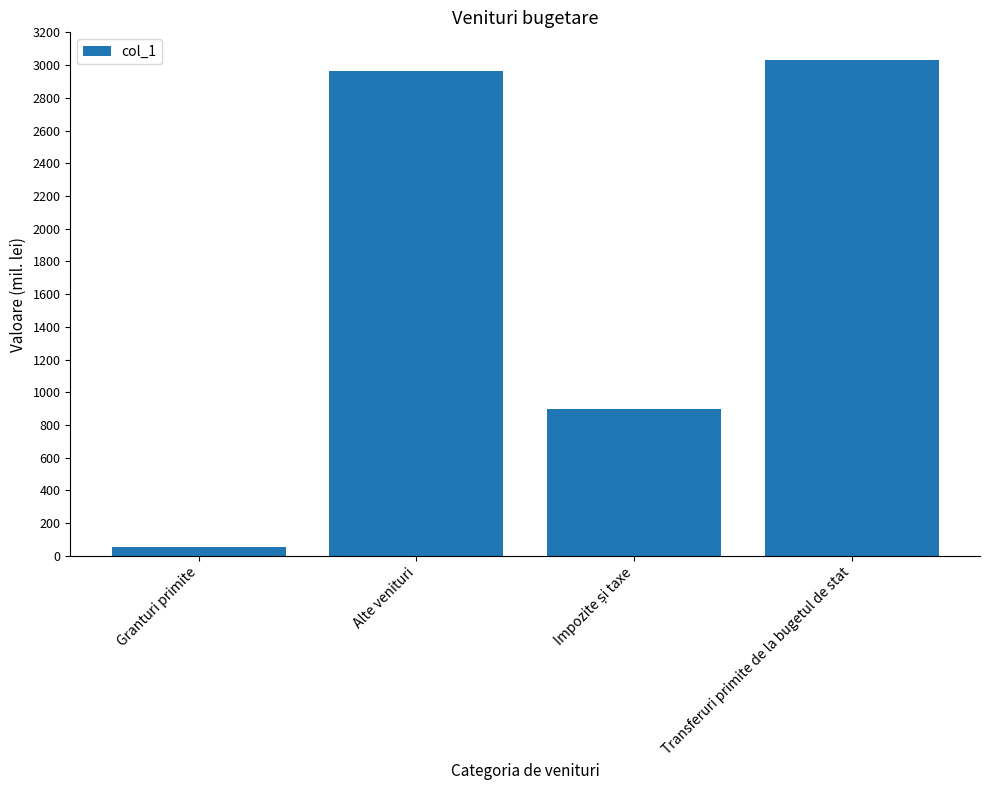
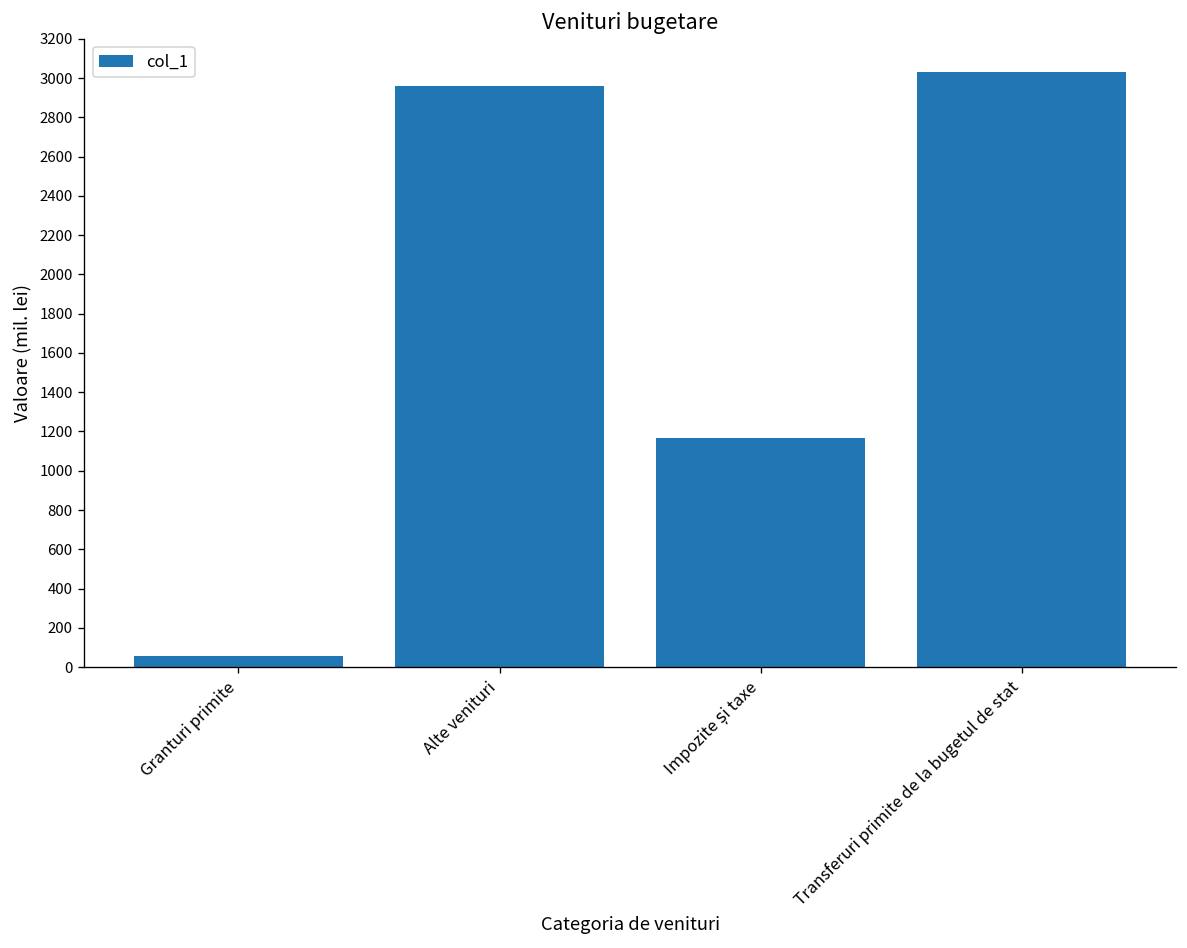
  {
    "Granturi primite": 60,
    "Alte venituri": 2960,
-   "Impozite și taxe": 900,
+   "Impozite și taxe": 1170,
    "Transferuri primite de la bugetul de stat": 3030
  }
